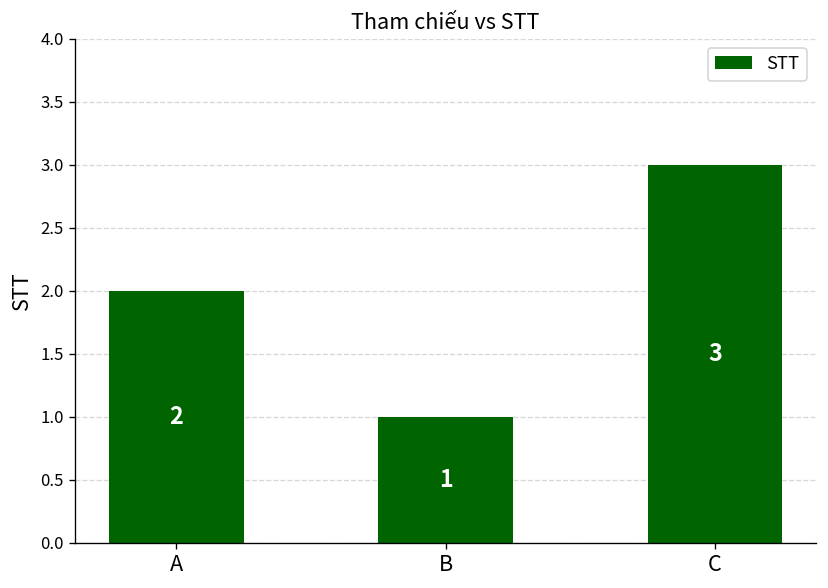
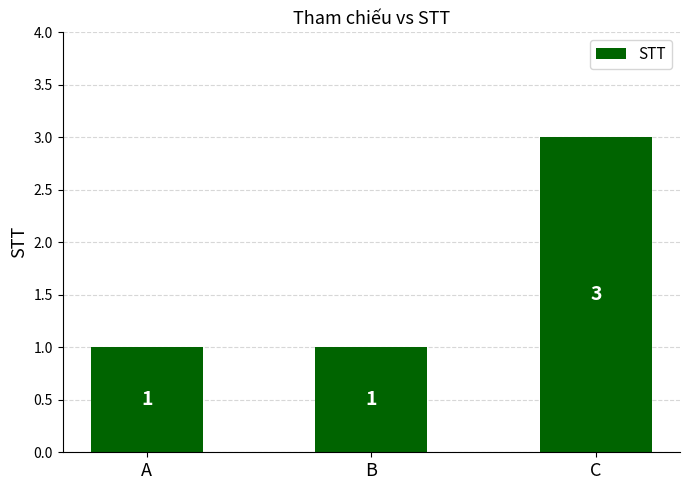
  {
-   "A": 2,
+   "A": 1,
    "B": 1,
    "C": 3
  }
